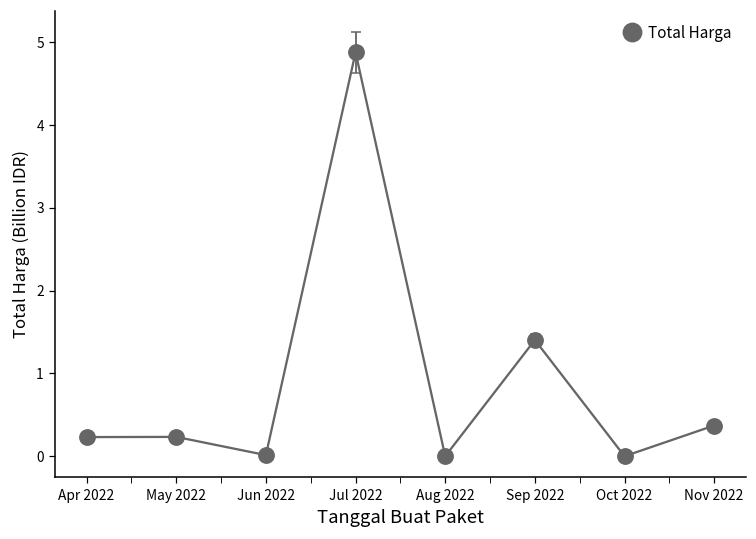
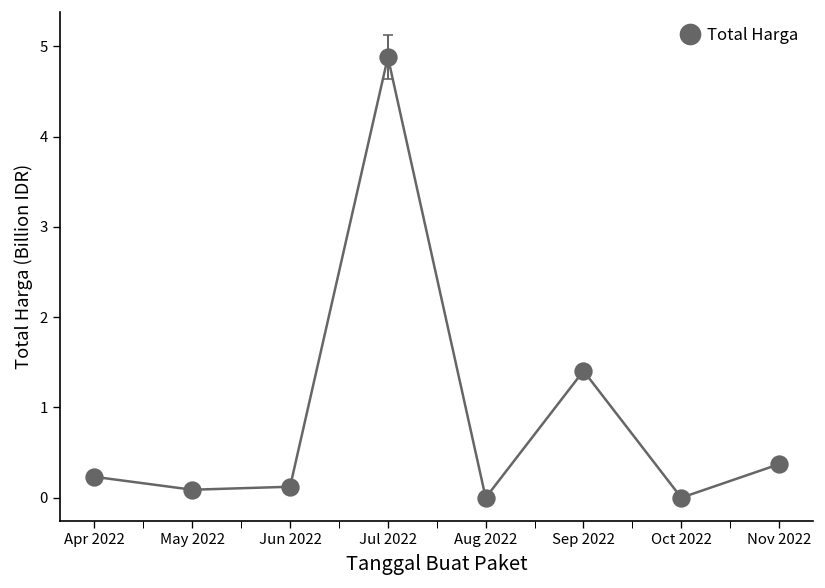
  {
    "Total Harga": {
-     "May 2022": 0.2,
-     "Jun 2022": 0.0,
+     "May 2022": 0.1,
+     "Jun 2022": 0.1,
      "Jul 2022": 4.9,
      "Sep 2022": 1.4
    }
  }
